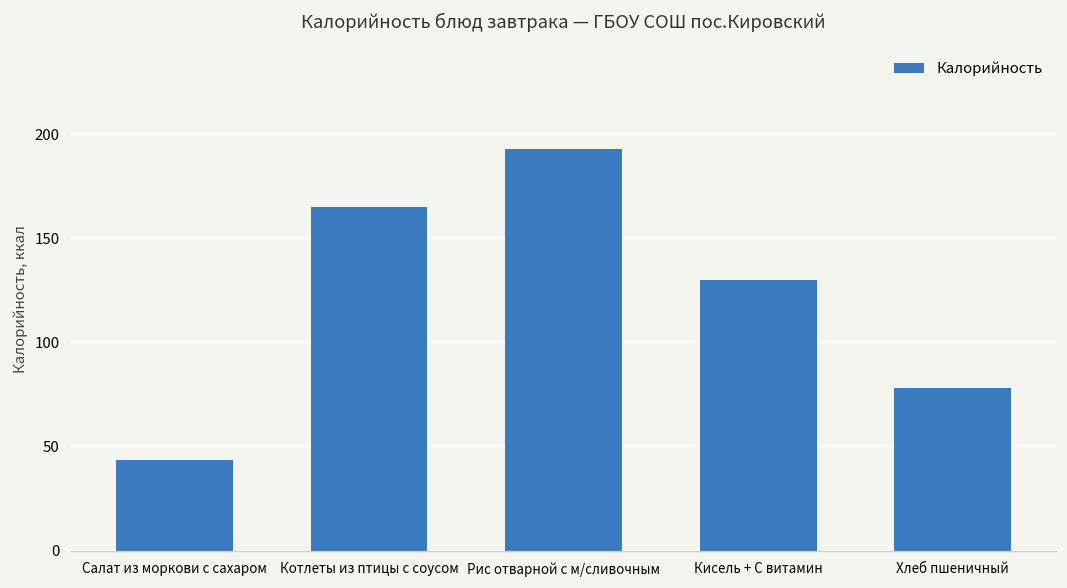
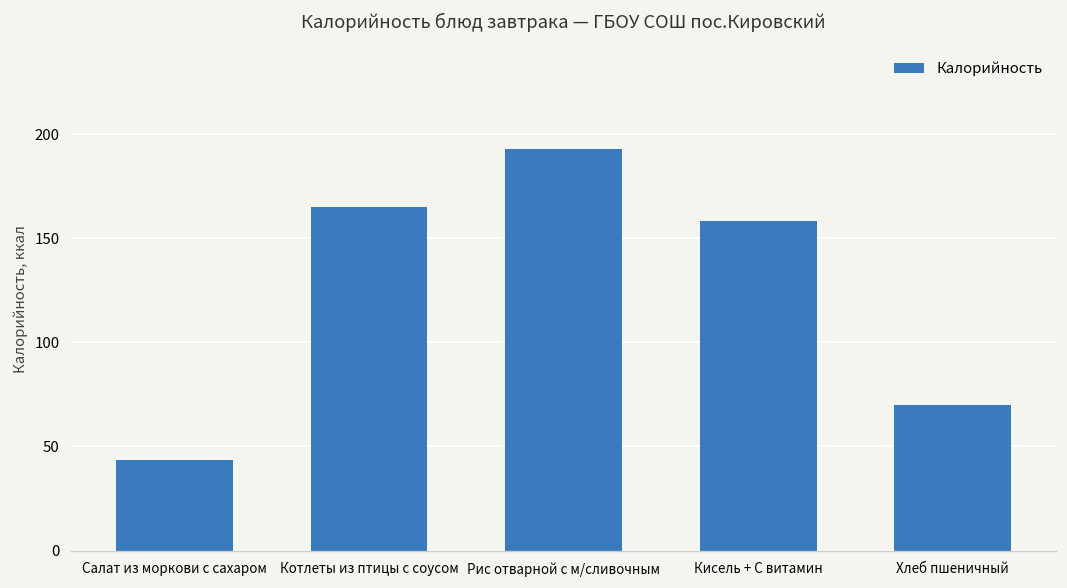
  {
    "Салат из моркови с сахаром": 44,
    "Котлеты из птицы с соусом": 165,
    "Рис отварной с м/сливочным": 193,
-   "Кисель + С витамин": 130,
-   "Хлеб пшеничный": 78
+   "Кисель + С витамин": 158,
+   "Хлеб пшеничный": 70
  }
